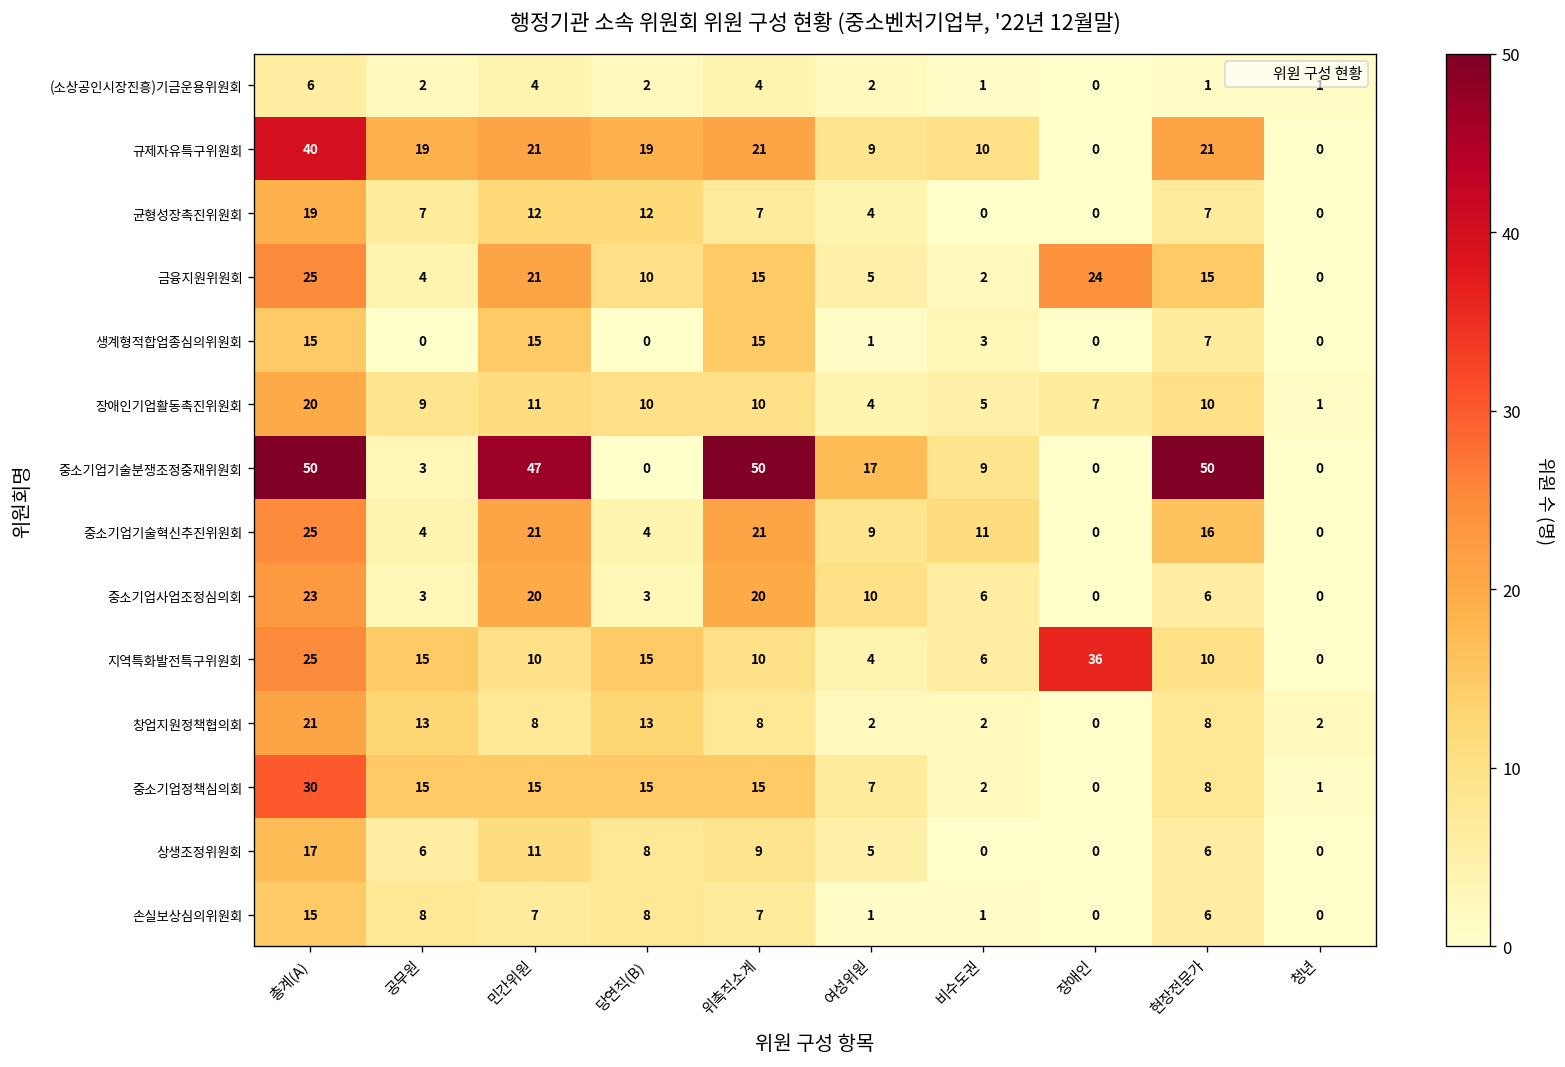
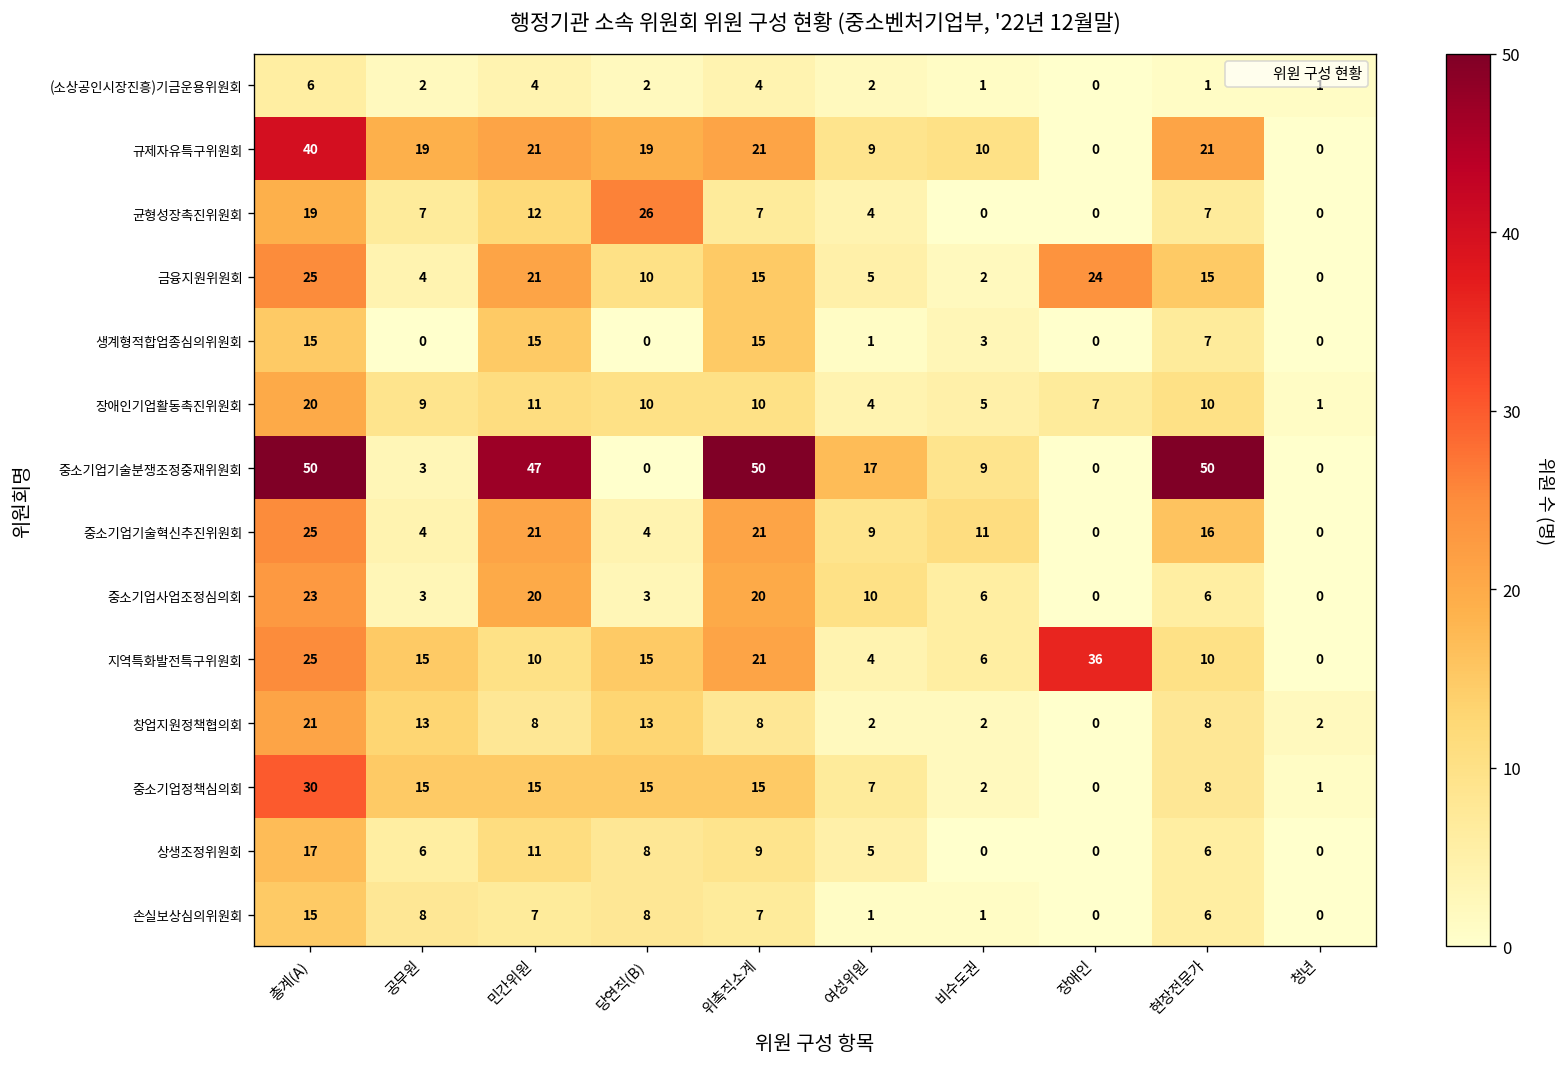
  {
    "(소상공인시장진흥)기금운용위원회": {
      "총계(A)": 6,
      "공무원": 2,
      "민간위원": 4,
      "당연직(B)": 2,
      "위촉직소계": 4,
      "여성위원": 2,
      "비수도권": 1,
      "장애인": 0,
      "현장전문가": 1
    },
    "규제자유특구위원회": {
      "총계(A)": 40,
      "공무원": 19,
      "민간위원": 21,
      "당연직(B)": 19,
      "위촉직소계": 21,
      "여성위원": 9,
      "비수도권": 10,
      "장애인": 0,
      "현장전문가": 21,
      "청년": 0
    },
    "균형성장촉진위원회": {
      "총계(A)": 19,
      "공무원": 7,
      "민간위원": 12,
-     "당연직(B)": 12,
+     "당연직(B)": 26,
      "위촉직소계": 7,
      "여성위원": 4,
      "비수도권": 0,
      "장애인": 0,
      "현장전문가": 7,
      "청년": 0
    },
    "금융지원위원회": {
      "총계(A)": 25,
      "공무원": 4,
      "민간위원": 21,
      "당연직(B)": 10,
      "위촉직소계": 15,
      "여성위원": 5,
      "비수도권": 2,
      "장애인": 24,
      "현장전문가": 15,
      "청년": 0
    },
    "생계형적합업종심의위원회": {
      "총계(A)": 15,
      "공무원": 0,
      "민간위원": 15,
      "당연직(B)": 0,
      "위촉직소계": 15,
      "여성위원": 1,
      "비수도권": 3,
      "장애인": 0,
      "현장전문가": 7,
      "청년": 0
    },
    "장애인기업활동촉진위원회": {
      "총계(A)": 20,
      "공무원": 9,
      "민간위원": 11,
      "당연직(B)": 10,
      "위촉직소계": 10,
      "여성위원": 4,
      "비수도권": 5,
      "장애인": 7,
      "현장전문가": 10,
      "청년": 1
    },
    "중소기업기술분쟁조정중재위원회": {
      "총계(A)": 50,
      "공무원": 3,
      "민간위원": 47,
      "당연직(B)": 0,
      "위촉직소계": 50,
      "여성위원": 17,
      "비수도권": 9,
      "장애인": 0,
      "현장전문가": 50,
      "청년": 0
    },
    "중소기업기술혁신추진위원회": {
      "총계(A)": 25,
      "공무원": 4,
      "민간위원": 21,
      "당연직(B)": 4,
      "위촉직소계": 21,
      "여성위원": 9,
      "비수도권": 11,
      "장애인": 0,
      "현장전문가": 16,
      "청년": 0
    },
    "중소기업사업조정심의회": {
      "총계(A)": 23,
      "공무원": 3,
      "민간위원": 20,
      "당연직(B)": 3,
      "위촉직소계": 20,
      "여성위원": 10,
      "비수도권": 6,
      "장애인": 0,
      "현장전문가": 6,
      "청년": 0
    },
    "지역특화발전특구위원회": {
      "총계(A)": 25,
      "공무원": 15,
      "민간위원": 10,
      "당연직(B)": 15,
-     "위촉직소계": 10,
+     "위촉직소계": 21,
      "여성위원": 4,
      "비수도권": 6,
      "장애인": 36,
      "현장전문가": 10,
      "청년": 0
    },
    "창업지원정책협의회": {
      "총계(A)": 21,
      "공무원": 13,
      "민간위원": 8,
      "당연직(B)": 13,
      "위촉직소계": 8,
      "여성위원": 2,
      "비수도권": 2,
      "장애인": 0,
      "현장전문가": 8,
      "청년": 2
    },
    "중소기업정책심의회": {
      "총계(A)": 30,
      "공무원": 15,
      "민간위원": 15,
      "당연직(B)": 15,
      "위촉직소계": 15,
      "여성위원": 7,
      "비수도권": 2,
      "장애인": 0,
      "현장전문가": 8,
      "청년": 1
    },
    "상생조정위원회": {
      "총계(A)": 17,
      "공무원": 6,
      "민간위원": 11,
      "당연직(B)": 8,
      "위촉직소계": 9,
      "여성위원": 5,
      "비수도권": 0,
      "장애인": 0,
      "현장전문가": 6,
      "청년": 0
    },
    "손실보상심의위원회": {
      "총계(A)": 15,
      "공무원": 8,
      "민간위원": 7,
      "당연직(B)": 8,
      "위촉직소계": 7,
      "여성위원": 1,
      "비수도권": 1,
      "장애인": 0,
      "현장전문가": 6,
      "청년": 0
    }
  }
